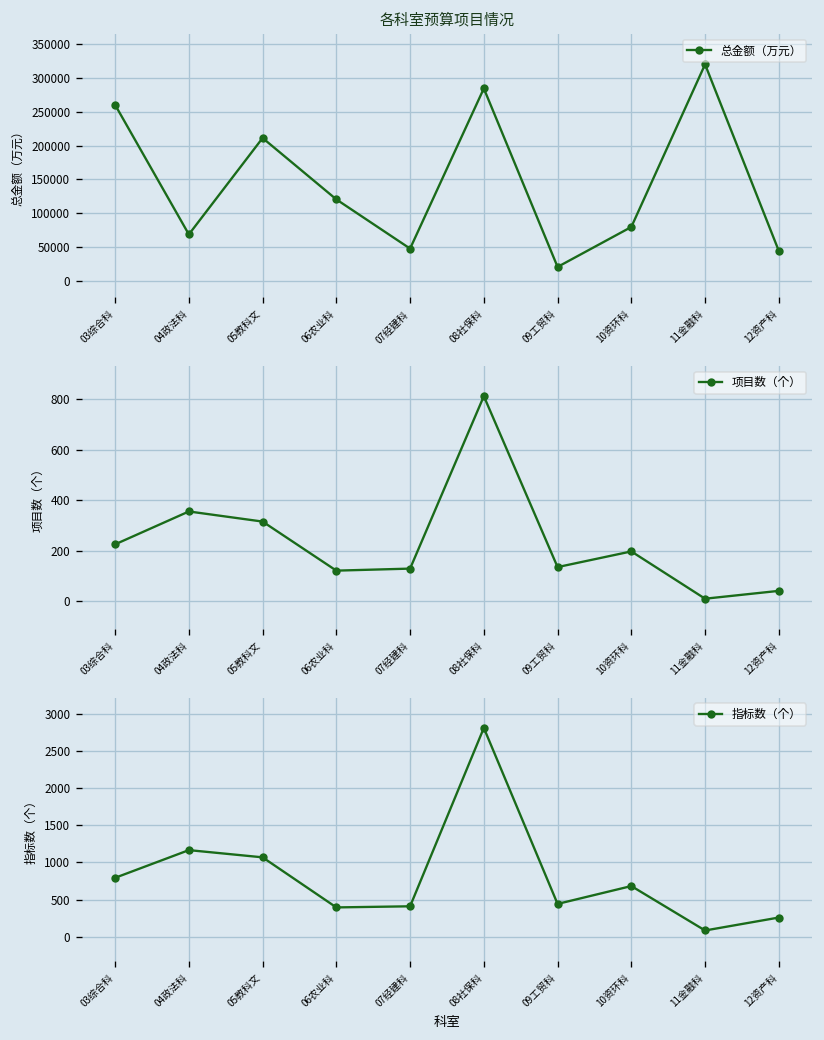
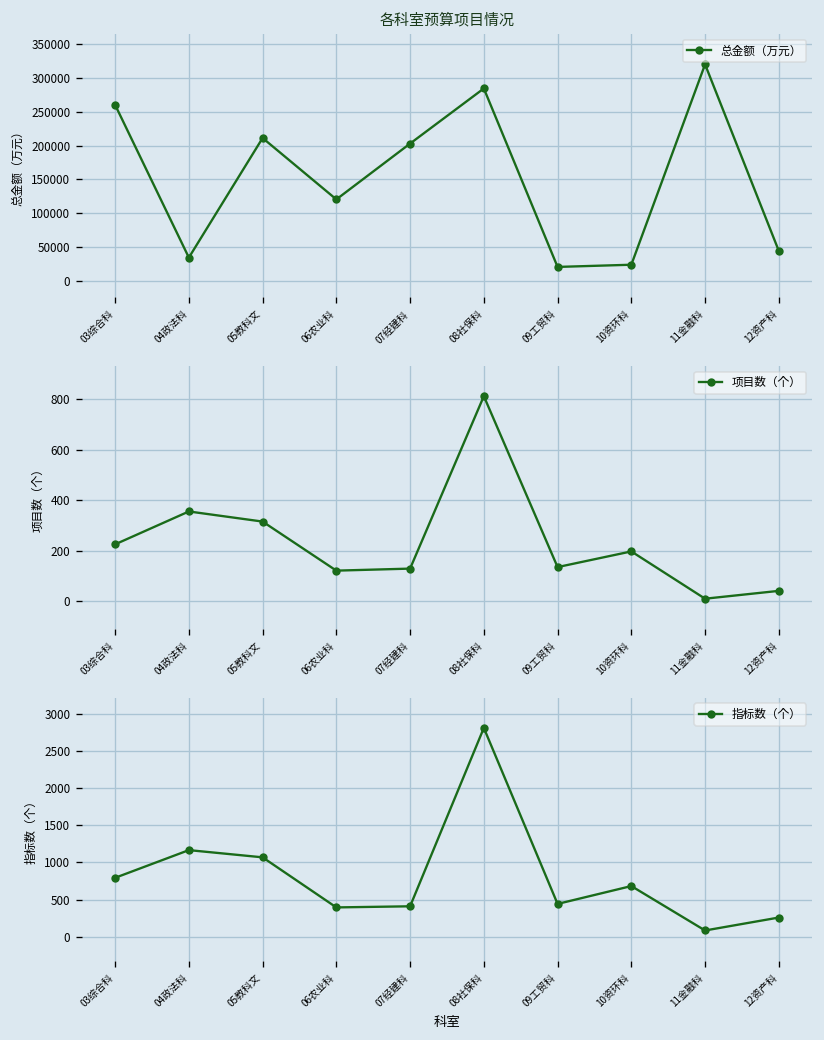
  {
    "各科室预算项目情况": {
      "03综合科": 260000,
-     "04政法科": 70000,
+     "04政法科": 30000,
      "05教科文": 210000,
      "06农业科": 120000,
-     "07经建科": 50000,
+     "07经建科": 200000,
      "08社保科": 280000,
      "09工贸科": 20000,
-     "10资环科": 80000,
+     "10资环科": 20000,
      "11金融科": 320000,
      "12资产科": 40000
    }
  }
